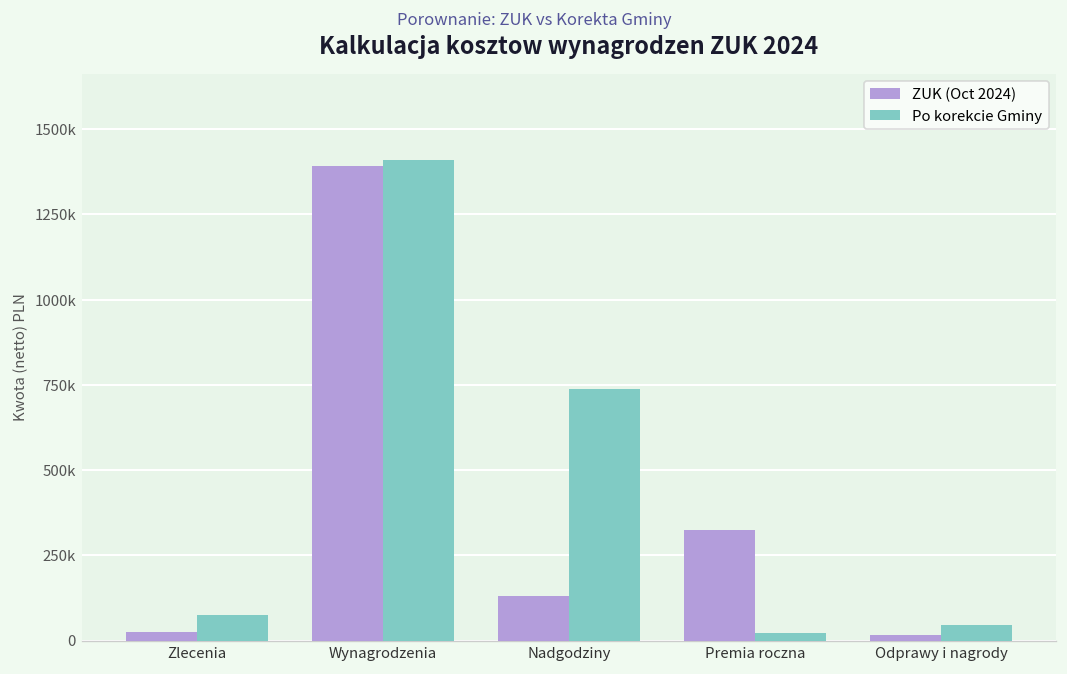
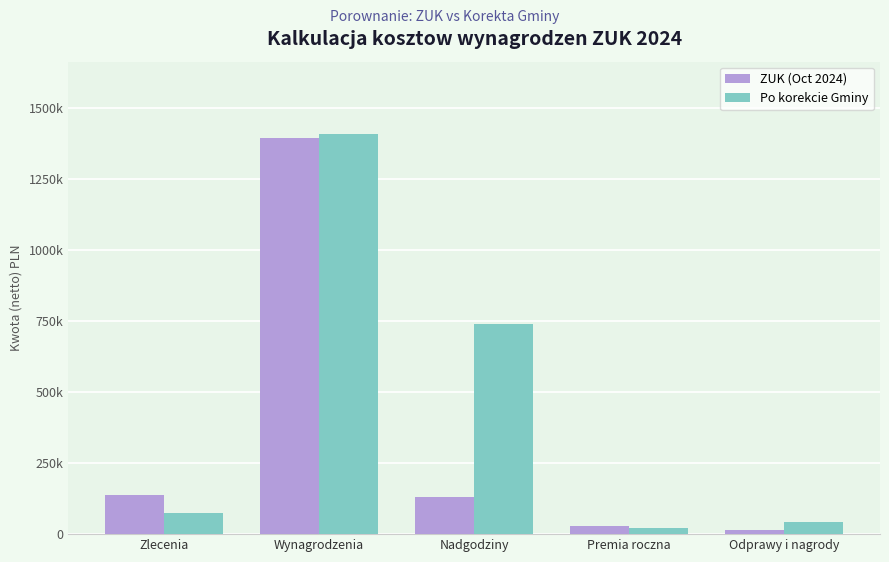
  {
    "ZUK (Oct 2024)": {
-     "Zlecenia": 30000,
+     "Zlecenia": 140000,
      "Wynagrodzenia": 1390000,
      "Nadgodziny": 130000,
-     "Premia roczna": 330000,
+     "Premia roczna": 30000,
      "Odprawy i nagrody": 10000
    },
    "Po korekcie Gminy": {
      "Zlecenia": 80000,
      "Wynagrodzenia": 1410000,
      "Nadgodziny": 740000,
      "Premia roczna": 20000,
      "Odprawy i nagrody": 40000
    }
  }
